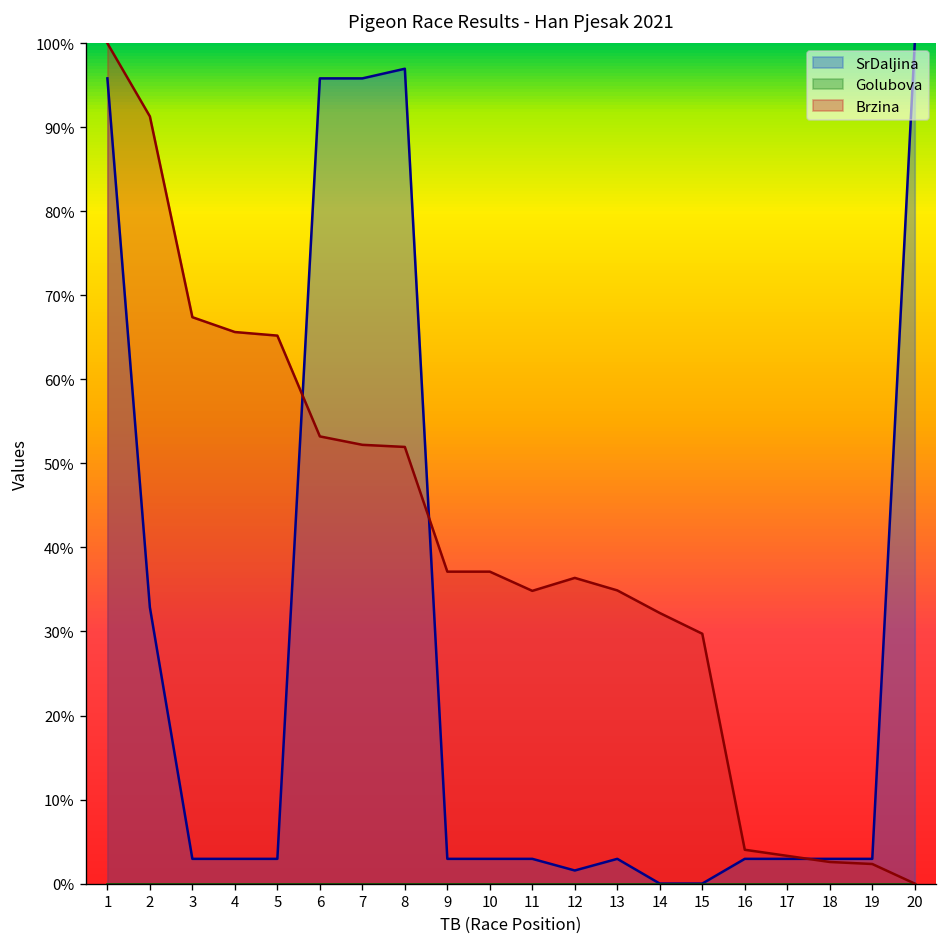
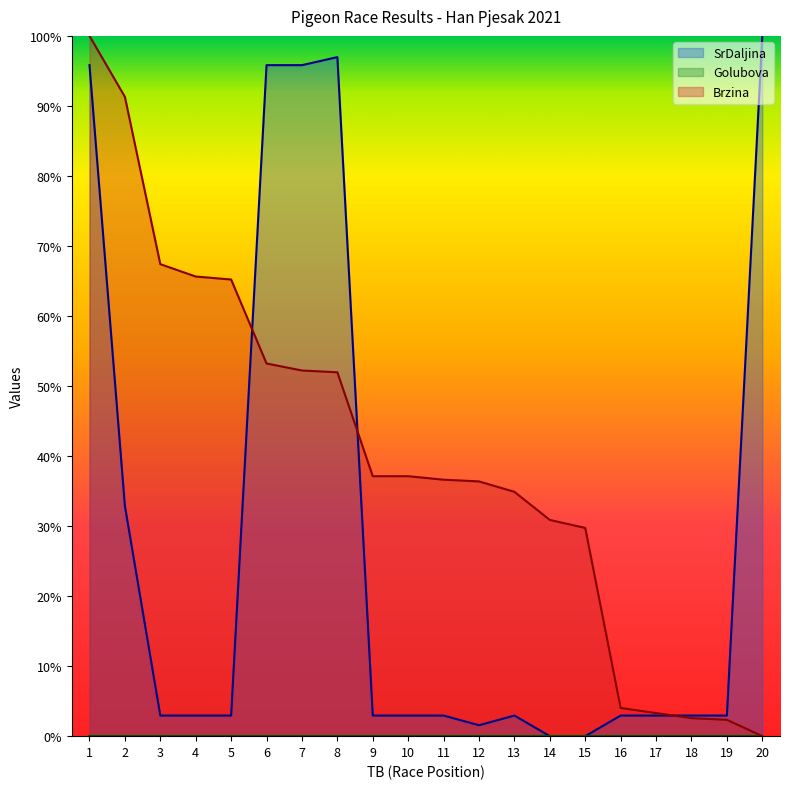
  {
    "SrDaljina": {
      "1": "96%",
      "2": "33%",
      "3": "3%",
      "4": "3%",
      "5": "3%",
      "6": "96%",
      "7": "96%",
      "8": "97%",
      "9": "3%",
      "10": "3%",
      "11": "3%",
      "12": "2%",
      "13": "3%",
      "16": "3%",
      "18": "3%",
      "19": "3%",
      "20": "100%"
    },
    "Golubova": {
      "1": "0%",
      "2": "0%",
      "3": "0%",
      "4": "0%",
      "5": "0%",
      "6": "0%",
      "7": "0%",
      "8": "0%",
      "9": "0%",
      "10": "0%",
      "11": "0%",
      "12": "0%",
      "13": "0%",
      "16": "0%",
      "17": "0%",
      "18": "0%",
      "19": "0%"
    },
    "Brzina": {
      "1": "100%",
      "2": "91%",
      "3": "67%",
      "4": "66%",
      "5": "65%",
      "6": "53%",
      "7": "52%",
      "8": "52%",
      "9": "37%",
      "10": "37%",
-     "11": "35%",
+     "11": "37%",
      "12": "36%",
      "13": "35%",
-     "14": "32%",
+     "14": "31%",
      "15": "30%",
      "16": "4%",
      "18": "3%",
      "19": "2%"
    }
  }
